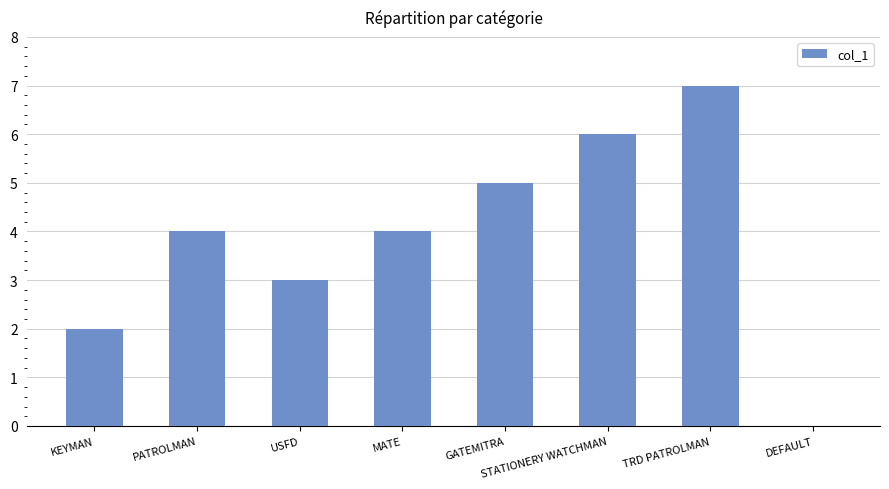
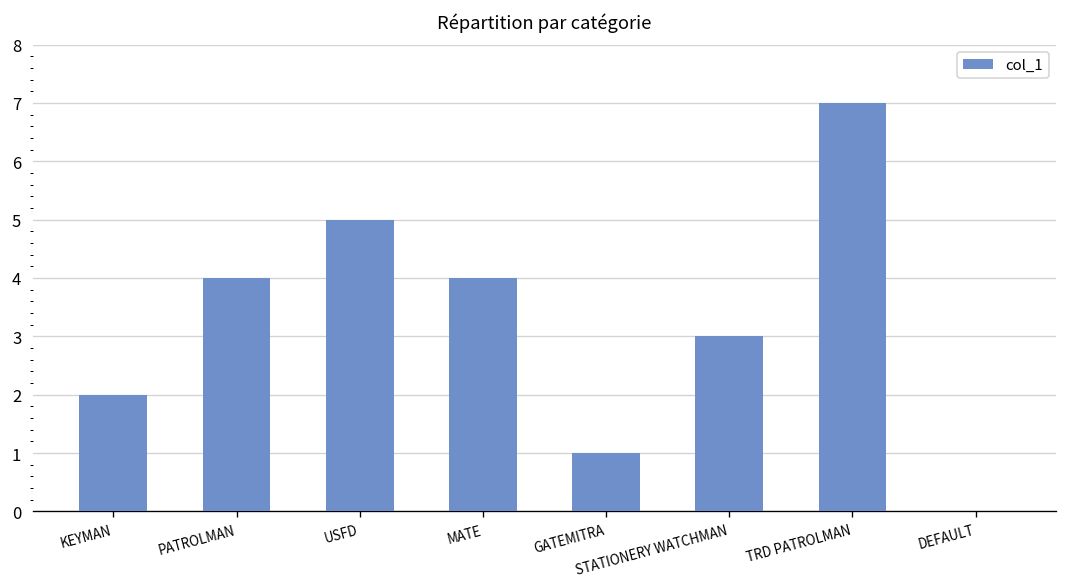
  {
    "KEYMAN": 2,
    "PATROLMAN": 4,
-   "USFD": 3,
+   "USFD": 5,
    "MATE": 4,
-   "GATEMITRA": 5,
-   "STATIONERY WATCHMAN": 6,
+   "GATEMITRA": 1,
+   "STATIONERY WATCHMAN": 3,
    "TRD PATROLMAN": 7,
    "DEFAULT": 0
  }
